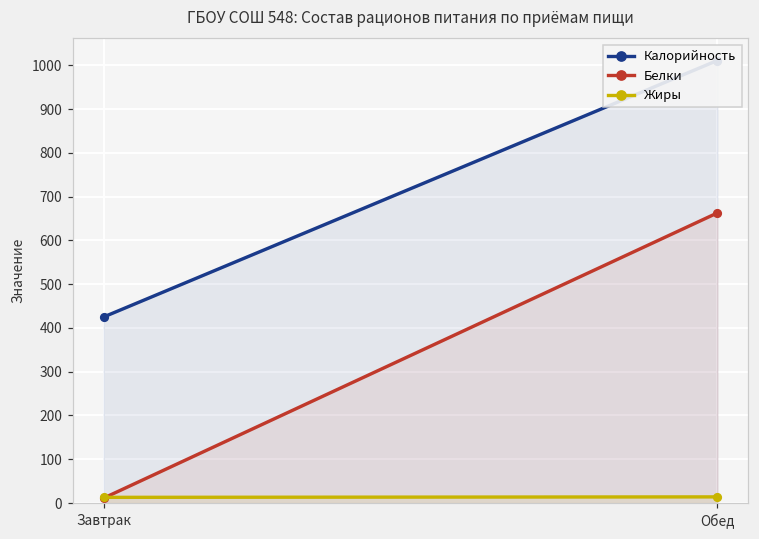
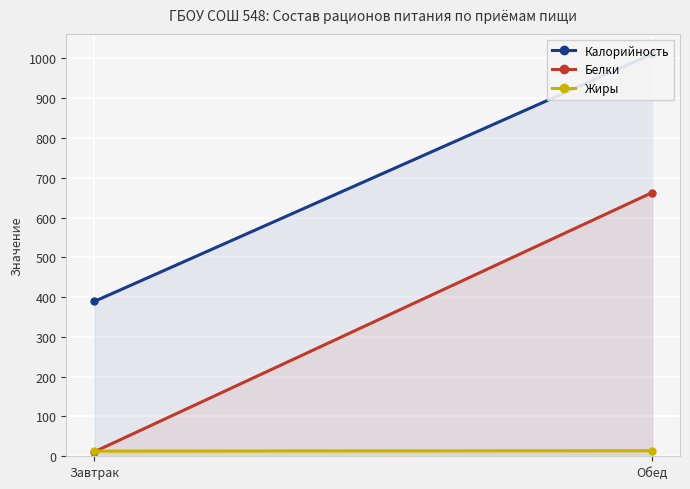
  {
    "Калорийность": {
-     "Завтрак": 430
+     "Завтрак": 390
    },
    "Белки": {
      "Обед": 660
    },
    "Жиры": {
      "Обед": 10
    }
  }
